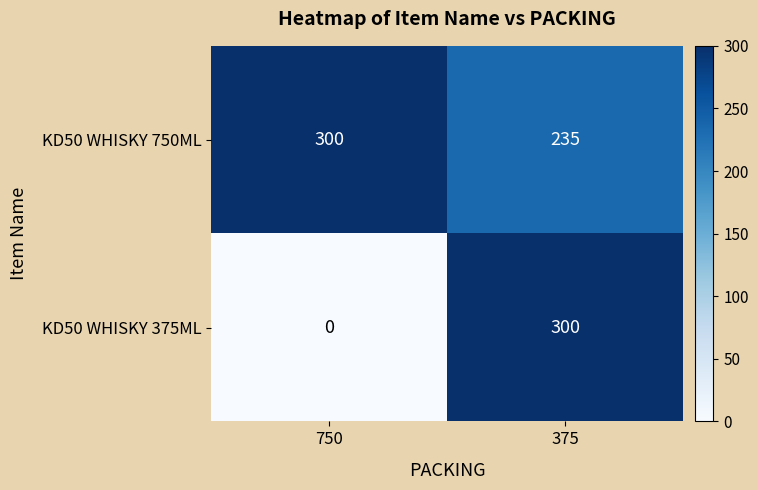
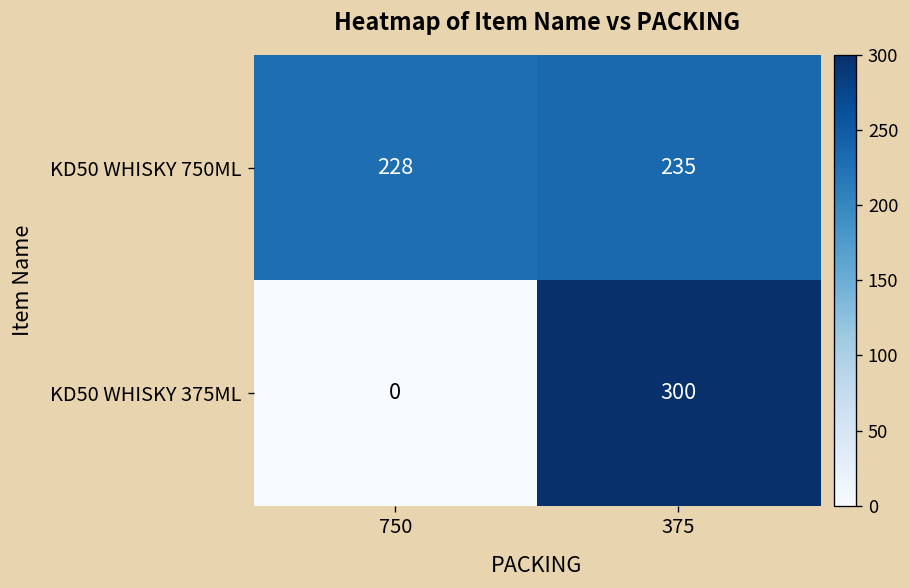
  {
    "KD50 WHISKY 750ML": {
-     "750": 300,
+     "750": 228,
      "375": 235
    },
    "KD50 WHISKY 375ML": {
      "750": 0,
      "375": 300
    }
  }
